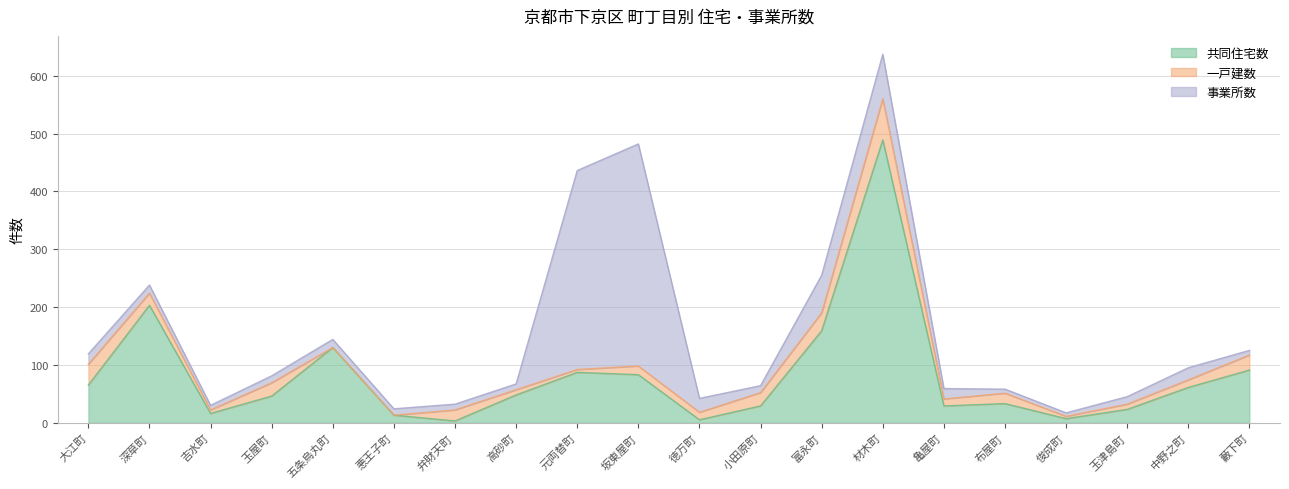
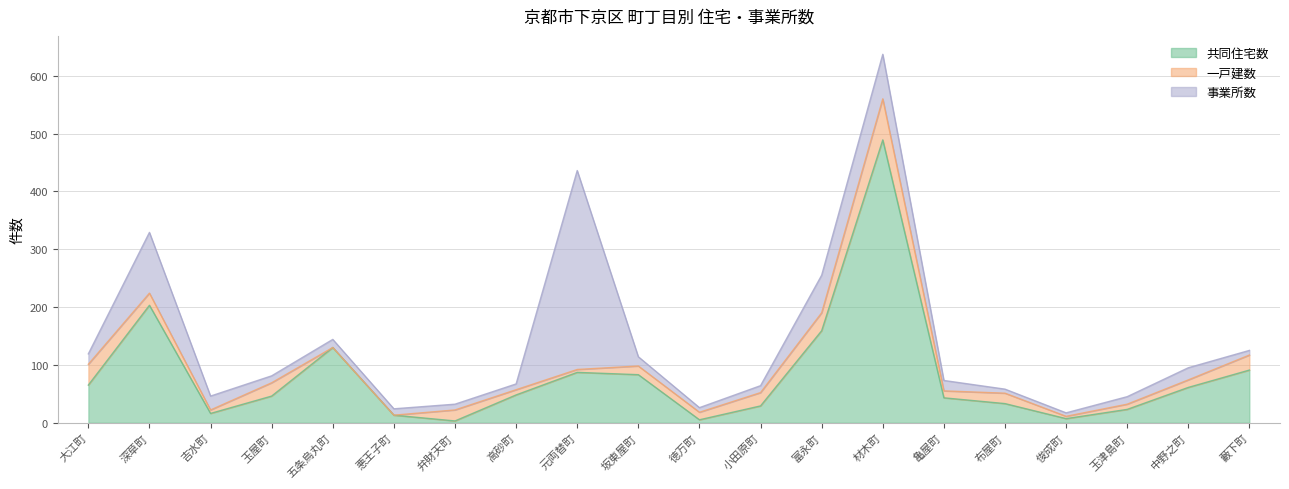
  {
    "共同住宅数": {
      "大江町": 70,
      "深草町": 200,
      "吉水町": 20,
      "玉屋町": 50,
      "弁財天町": 0,
      "高砂町": 50,
      "元両替町": 90,
      "坂東屋町": 80,
      "徳万町": 10,
      "小田原町": 30,
      "富永町": 160,
      "材木町": 490,
-     "亀屋町": 30,
+     "亀屋町": 40,
      "布屋町": 30,
      "玉津島町": 20,
      "中野之町": 60,
      "藪下町": 90
    },
    "一戸建数": {
      "大江町": 40,
      "深草町": 20,
      "吉水町": 10,
      "玉屋町": 20,
      "弁財天町": 20,
      "高砂町": 10,
      "元両替町": 10,
      "坂東屋町": 20,
      "徳万町": 10,
      "小田原町": 20,
      "富永町": 30,
      "材木町": 70,
      "亀屋町": 10,
      "布屋町": 20,
      "玉津島町": 10,
      "中野之町": 10,
      "藪下町": 30
    },
    "事業所数": {
      "大江町": 20,
-     "深草町": 10,
-     "吉水町": 10,
+     "深草町": 110,
+     "吉水町": 20,
      "玉屋町": 10,
      "五条烏丸町": 10,
      "悪王子町": 10,
      "弁財天町": 10,
      "高砂町": 10,
      "元両替町": 340,
-     "坂東屋町": 380,
-     "徳万町": 20,
+     "坂東屋町": 20,
+     "徳万町": 10,
      "小田原町": 10,
      "富永町": 70,
      "材木町": 80,
      "亀屋町": 20,
      "布屋町": 10,
      "俊成町": 10,
      "玉津島町": 10,
      "中野之町": 20,
      "藪下町": 10
    }
  }
